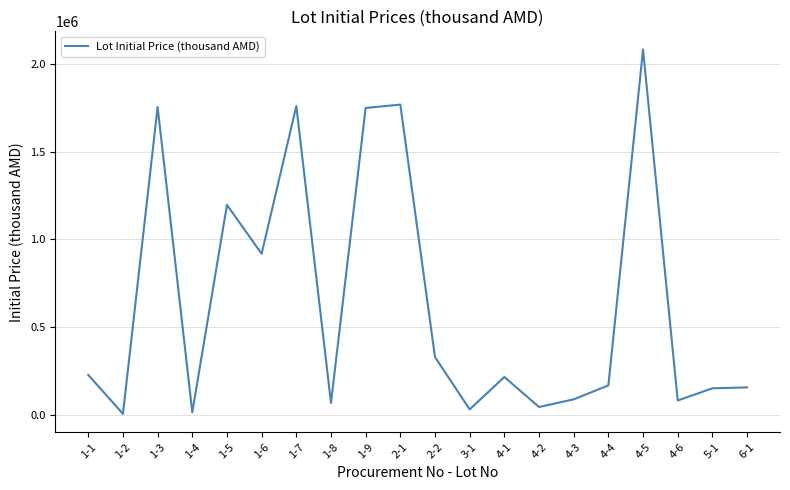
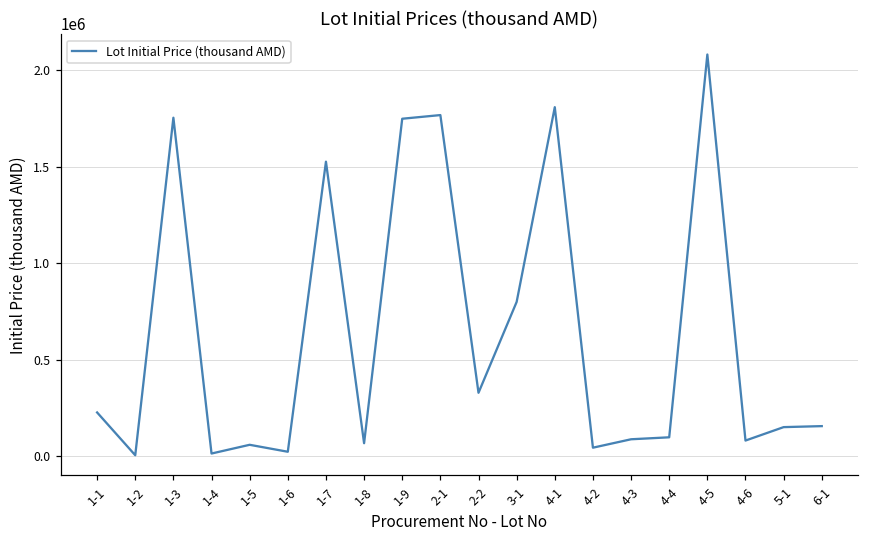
  {
    "1-1": 230000,
    "1-2": 0,
    "1-3": 1750000,
    "1-4": 10000,
-   "1-5": 1200000,
-   "1-6": 920000,
-   "1-7": 1760000,
+   "1-5": 60000,
+   "1-6": 20000,
+   "1-7": 1530000,
    "1-8": 70000,
    "1-9": 1750000,
    "2-1": 1770000,
    "2-2": 330000,
-   "3-1": 30000,
-   "4-1": 210000,
+   "3-1": 800000,
+   "4-1": 1810000,
    "4-2": 40000,
    "4-3": 90000,
-   "4-4": 170000,
+   "4-4": 100000,
    "4-5": 2080000,
    "4-6": 80000,
    "5-1": 150000,
    "6-1": 160000
  }
